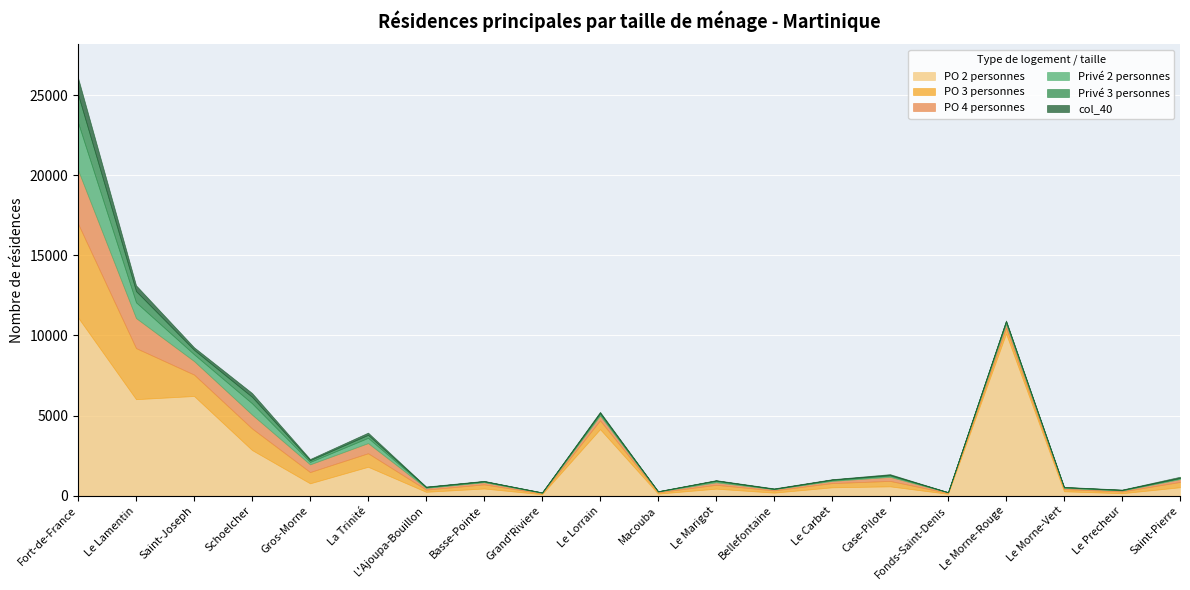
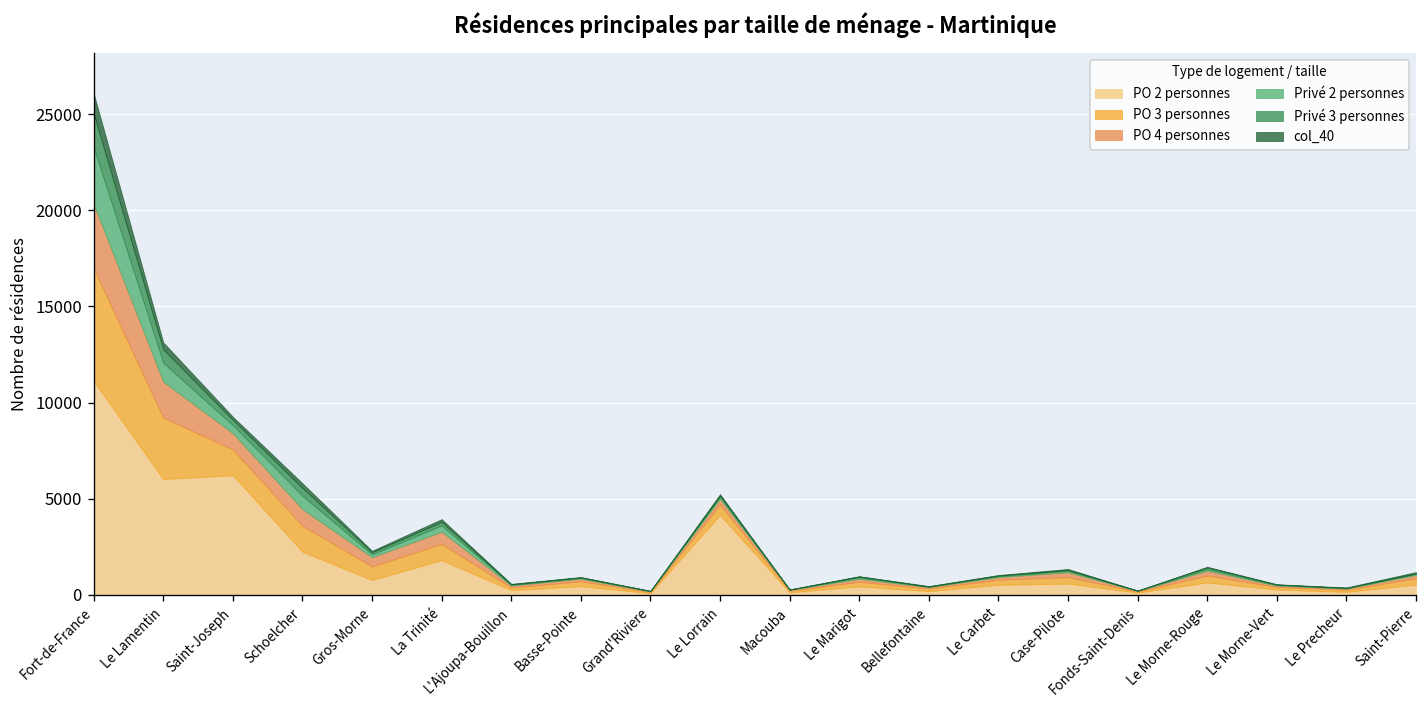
  {
    "PO 2 personnes": {
      "Fort-de-France": 11100,
      "Le Lamentin": 6000,
      "Saint-Joseph": 6200,
-     "Schoelcher": 2800,
+     "Schoelcher": 2200,
      "Gros-Morne": 800,
      "La Trinité": 1800,
      "Basse-Pointe": 400,
      "Le Lorrain": 4200,
      "Le Marigot": 400,
      "Le Carbet": 500,
      "Case-Pilote": 600,
-     "Le Morne-Rouge": 10100,
+     "Le Morne-Rouge": 600,
      "Saint-Pierre": 500
    }
  }
